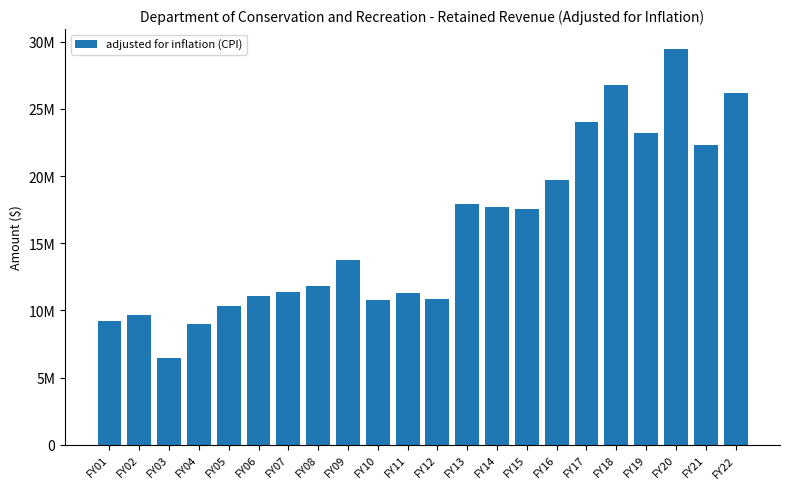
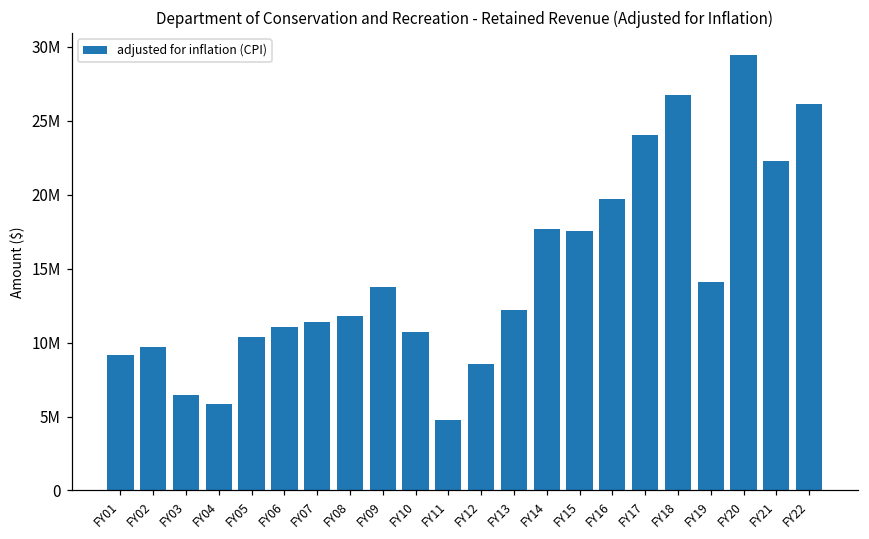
  {
    "FY01": 9200000,
    "FY02": 9700000,
    "FY03": 6400000,
-   "FY04": 9000000,
+   "FY04": 5800000,
    "FY05": 10300000,
    "FY06": 11100000,
    "FY07": 11400000,
    "FY08": 11800000,
    "FY09": 13800000,
    "FY10": 10700000,
-   "FY11": 11300000,
-   "FY12": 10800000,
-   "FY13": 18000000,
+   "FY11": 4700000,
+   "FY12": 8600000,
+   "FY13": 12200000,
    "FY14": 17700000,
    "FY15": 17600000,
    "FY16": 19700000,
    "FY17": 24000000,
    "FY18": 26800000,
-   "FY19": 23200000,
+   "FY19": 14100000,
    "FY20": 29500000,
    "FY21": 22300000,
    "FY22": 26200000
  }
